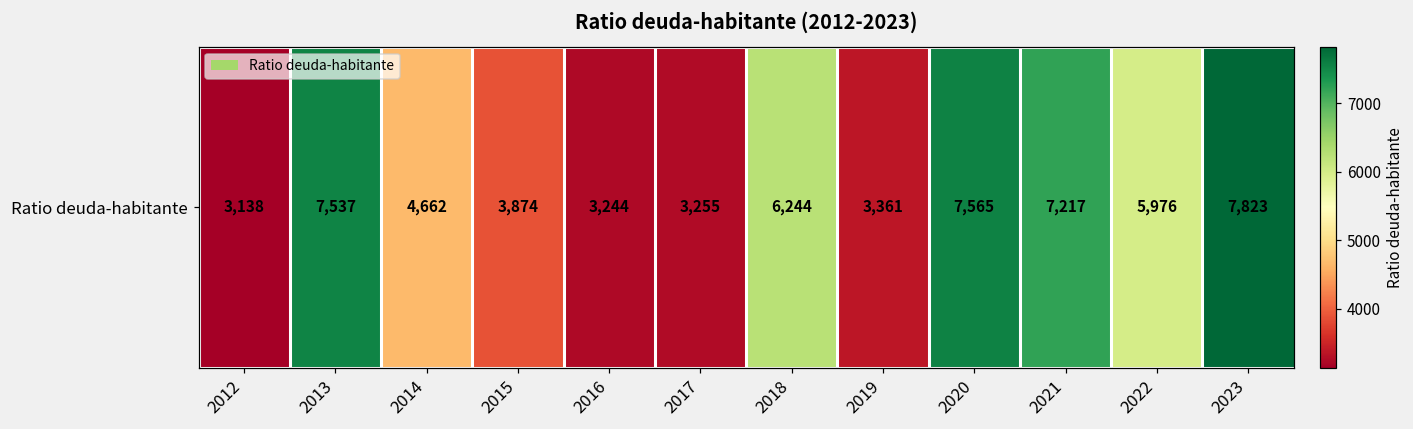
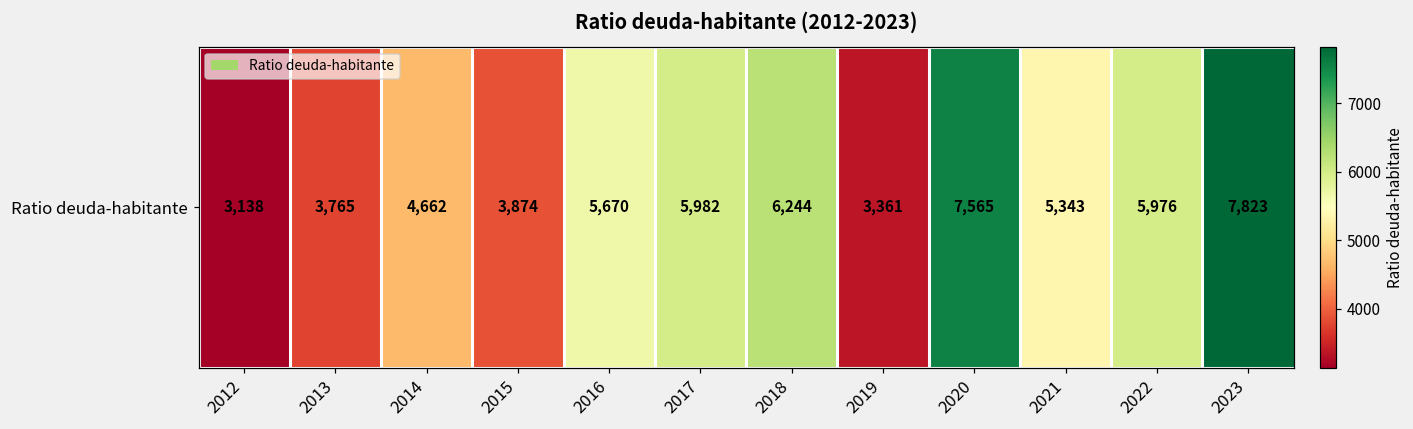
  {
    "Ratio deuda-habitante": {
      "2012": "3,138",
-     "2013": "7,537",
+     "2013": "3,765",
      "2014": "4,662",
      "2015": "3,874",
-     "2016": "3,244",
-     "2017": "3,255",
+     "2016": "5,670",
+     "2017": "5,982",
      "2018": "6,244",
      "2019": "3,361",
      "2020": "7,565",
-     "2021": "7,217",
+     "2021": "5,343",
      "2022": "5,976",
      "2023": "7,823"
    }
  }
